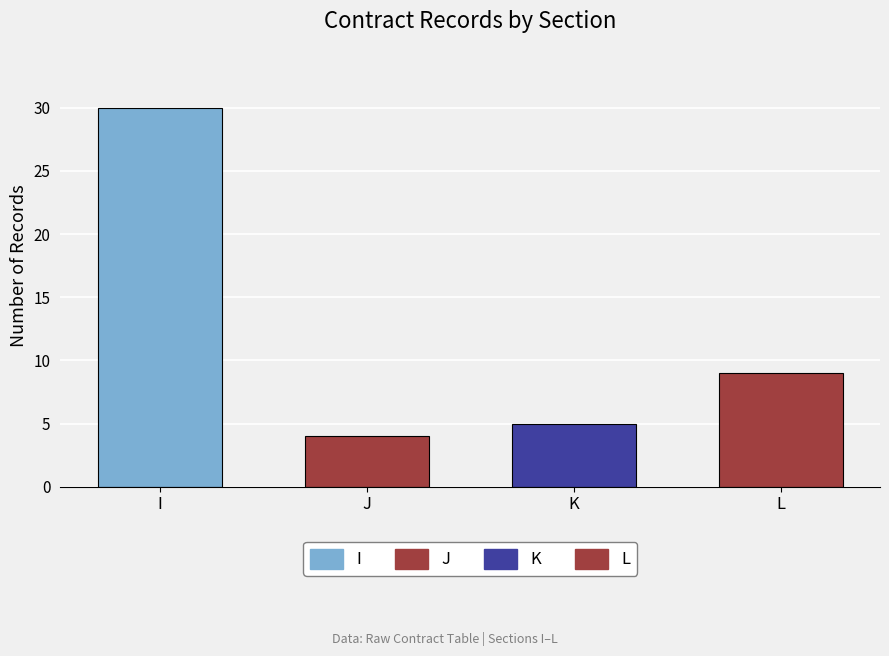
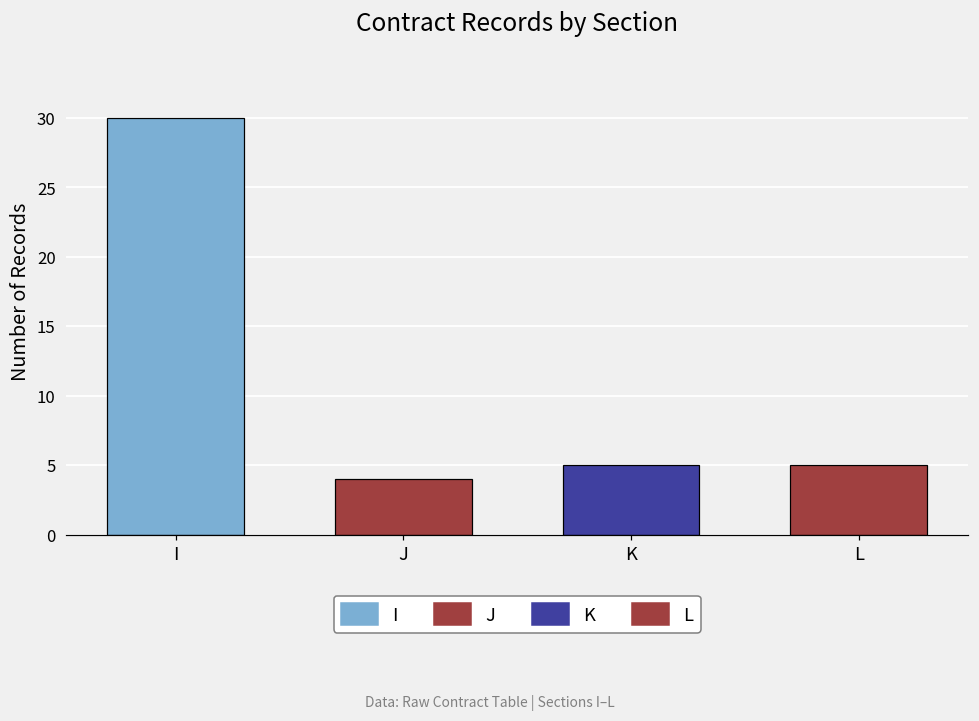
  {
    "I": 30,
    "J": 4,
    "K": 5,
-   "L": 9
+   "L": 5
  }
